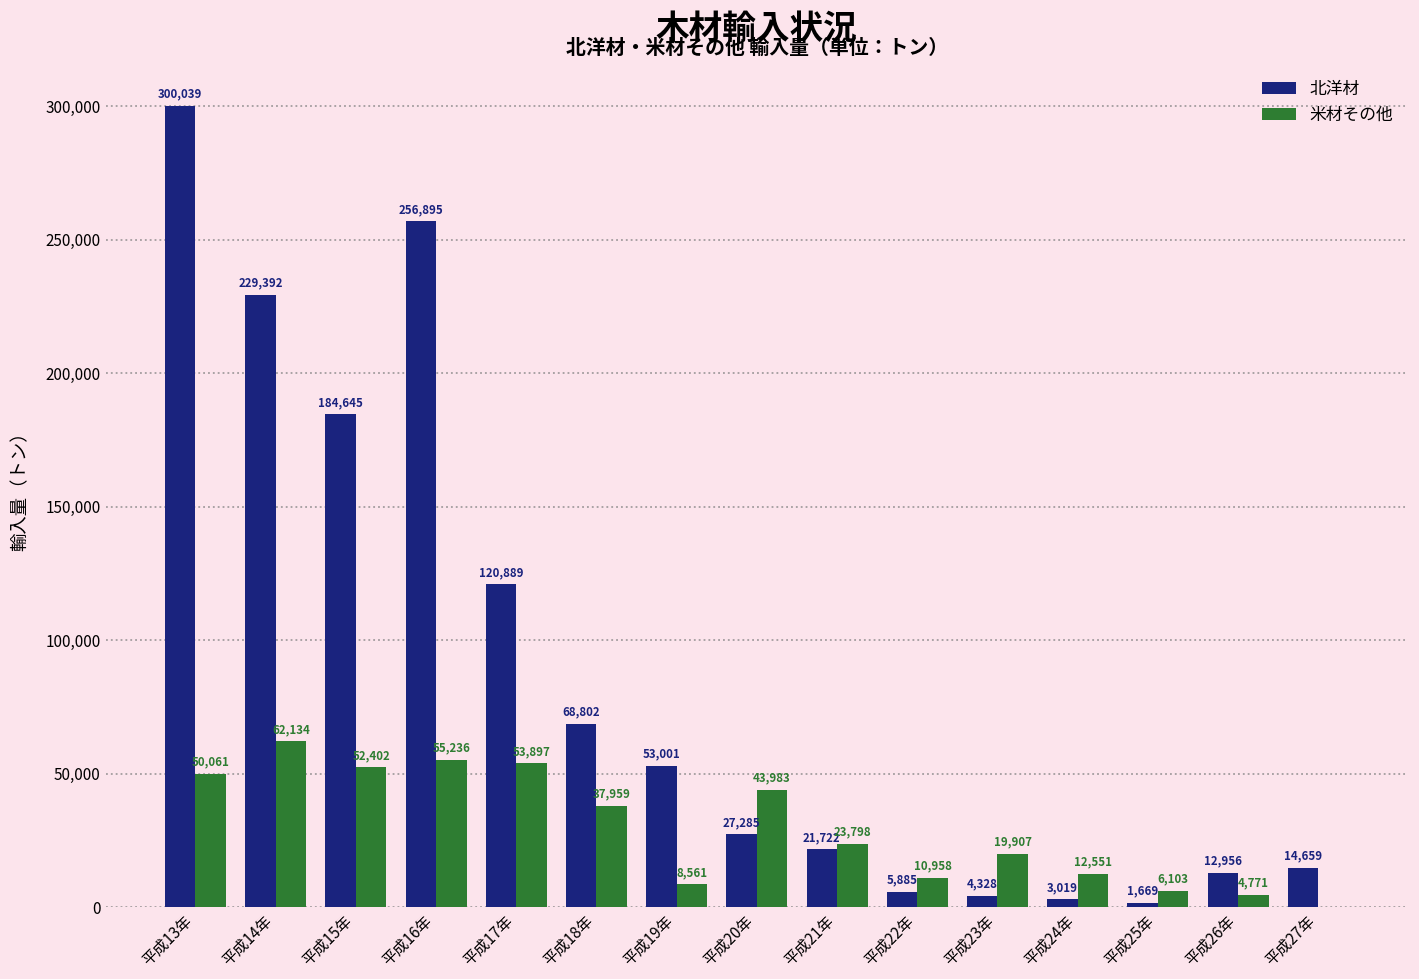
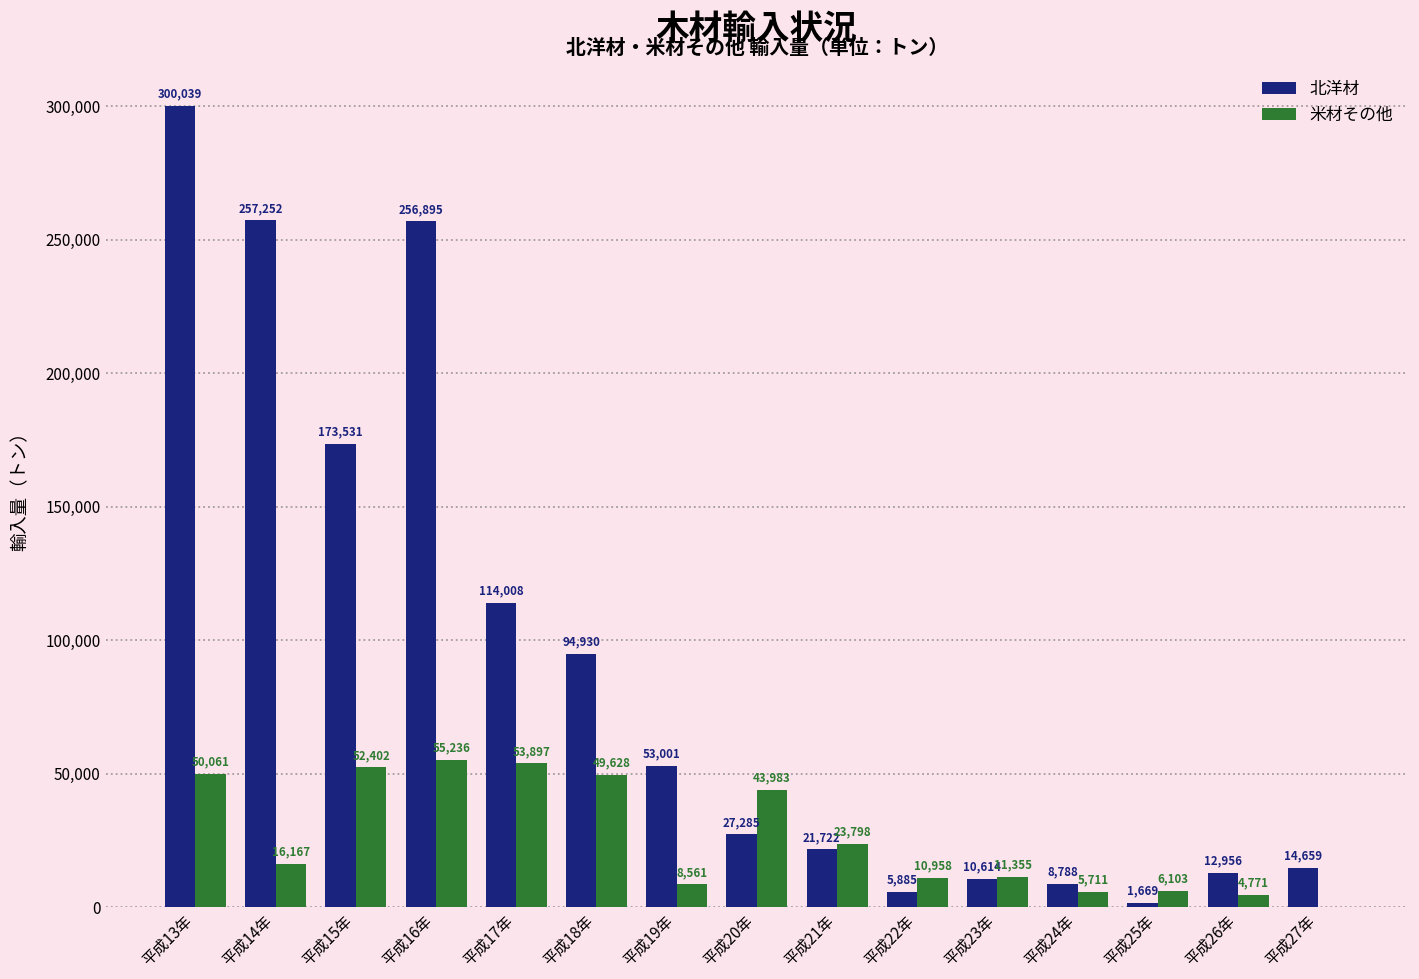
  {
    "北洋材": {
      "平成13年": "300,039",
-     "平成14年": "229,392",
-     "平成15年": "184,645",
+     "平成14年": "257,252",
+     "平成15年": "173,531",
      "平成16年": "256,895",
-     "平成17年": "120,889",
-     "平成18年": "68,802",
+     "平成17年": "114,008",
+     "平成18年": "94,930",
      "平成19年": "53,001",
      "平成20年": "27,285",
      "平成21年": "21,722",
      "平成22年": "5,885",
-     "平成23年": "4,328",
-     "平成24年": "3,019",
+     "平成23年": "10,614",
+     "平成24年": "8,788",
      "平成25年": "1,669",
      "平成26年": "12,956",
      "平成27年": "14,659"
    },
    "米材その他": {
      "平成13年": "50,061",
-     "平成14年": "62,134",
+     "平成14年": "16,167",
      "平成15年": "52,402",
      "平成16年": "55,236",
      "平成17年": "53,897",
-     "平成18年": "37,959",
+     "平成18年": "49,628",
      "平成19年": "8,561",
      "平成20年": "43,983",
      "平成21年": "23,798",
      "平成22年": "10,958",
-     "平成23年": "19,907",
-     "平成24年": "12,551",
+     "平成23年": "11,355",
+     "平成24年": "5,711",
      "平成25年": "6,103",
      "平成26年": "4,771"
    }
  }
